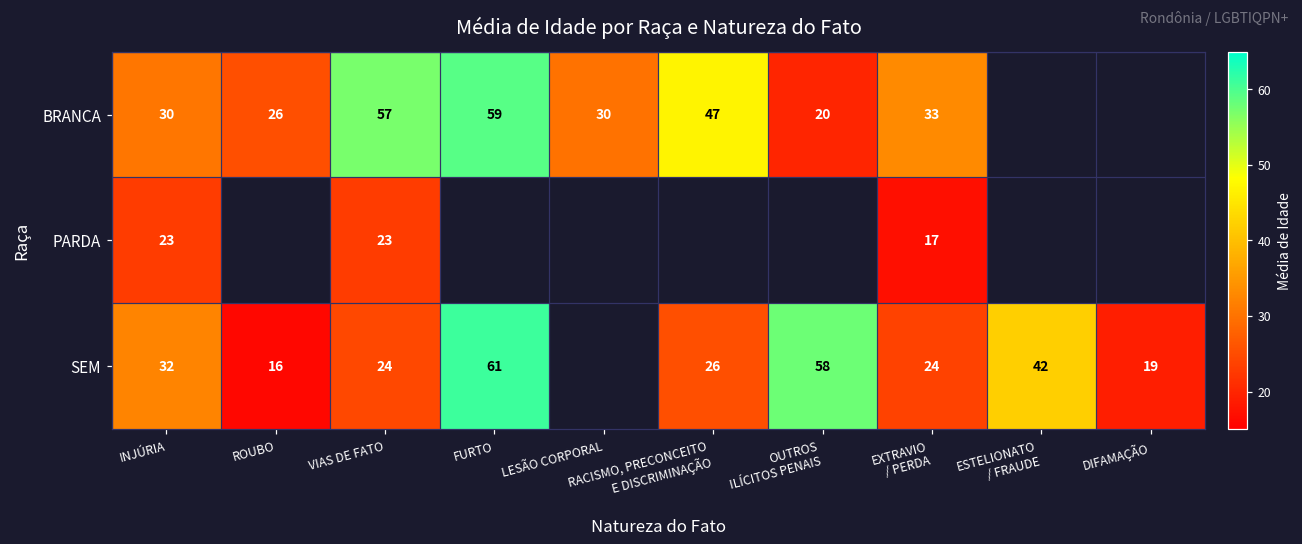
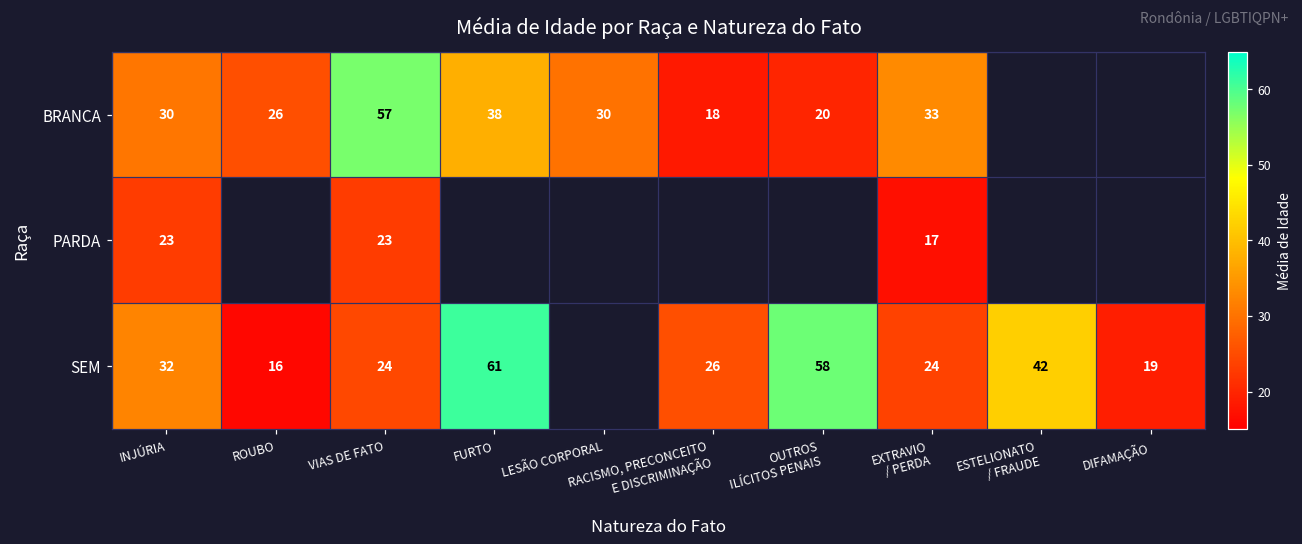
  {
    "BRANCA": {
      "INJÚRIA": 30,
      "ROUBO": 26,
      "VIAS DE FATO": 57,
-     "FURTO": 59,
+     "FURTO": 38,
      "LESÃO CORPORAL": 30,
-     "RACISMO, PRECONCEITO E DISCRIMINAÇÃO": 47,
+     "RACISMO, PRECONCEITO E DISCRIMINAÇÃO": 18,
      "OUTROS ILÍCITOS PENAIS": 20,
      "EXTRAVIO / PERDA": 33
    },
    "PARDA": {
      "INJÚRIA": 23,
      "VIAS DE FATO": 23,
      "EXTRAVIO / PERDA": 17
    },
    "SEM": {
      "INJÚRIA": 32,
      "ROUBO": 16,
      "VIAS DE FATO": 24,
      "FURTO": 61,
      "RACISMO, PRECONCEITO E DISCRIMINAÇÃO": 26,
      "OUTROS ILÍCITOS PENAIS": 58,
      "EXTRAVIO / PERDA": 24,
      "ESTELIONATO / FRAUDE": 42,
      "DIFAMAÇÃO": 19
    }
  }
